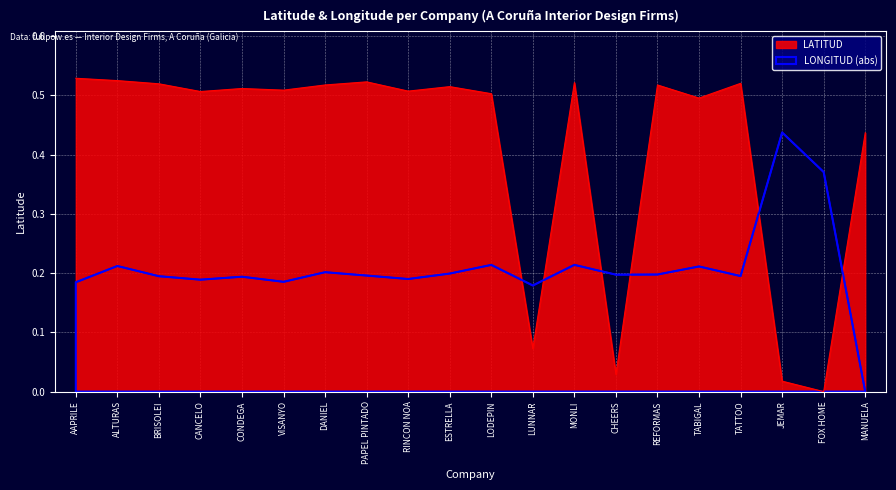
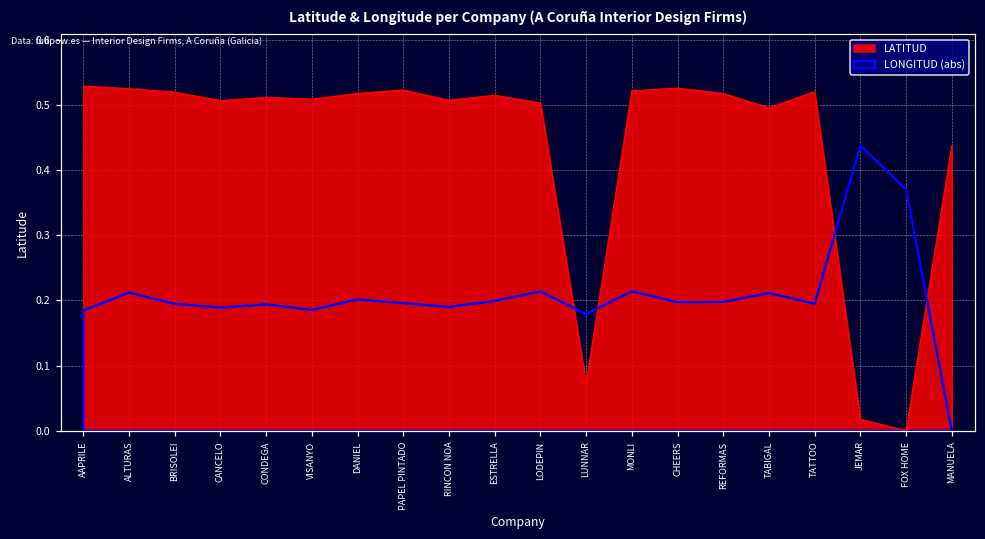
  {
    "LATITUD": {
      "AAPRILE": 0.53,
      "ALTURAS": 0.52,
      "BRISOLEI": 0.52,
      "CANCELO": 0.51,
      "CONDEGA": 0.51,
      "VISANYO": 0.51,
      "DANIEL": 0.52,
      "PAPEL PINTADO": 0.52,
      "RINCON NOA": 0.51,
      "ESTRELLA": 0.51,
      "LODEPIN": 0.50,
      "LUNNAR": 0.07,
      "MONLI": 0.52,
-     "CHEERS": 0.03,
+     "CHEERS": 0.53,
      "REFORMAS": 0.52,
      "TABIGAL": 0.50,
      "TATTOO": 0.52,
      "JEMAR": 0.02,
      "FOX HOME": 0.00,
      "MANUELA": 0.44
    }
  }
